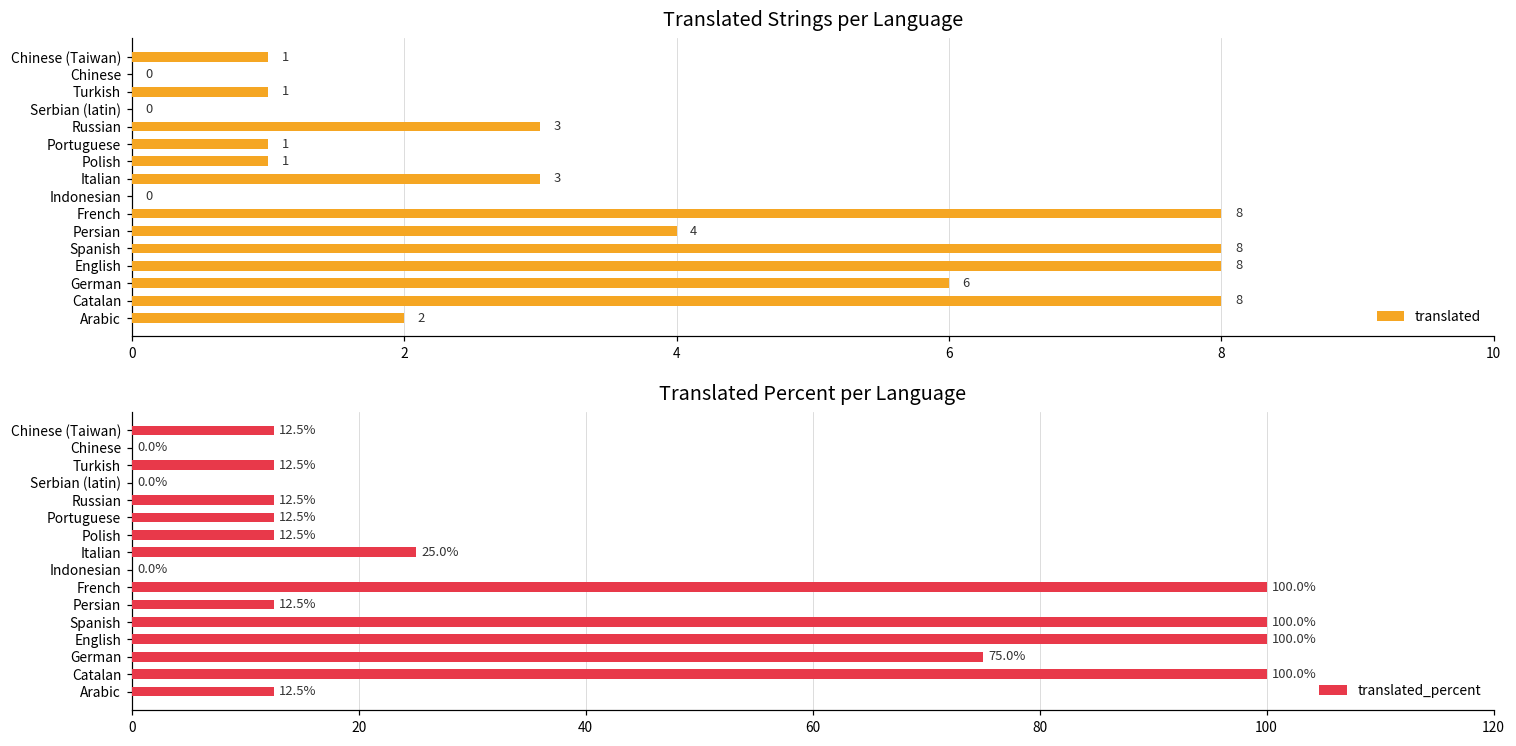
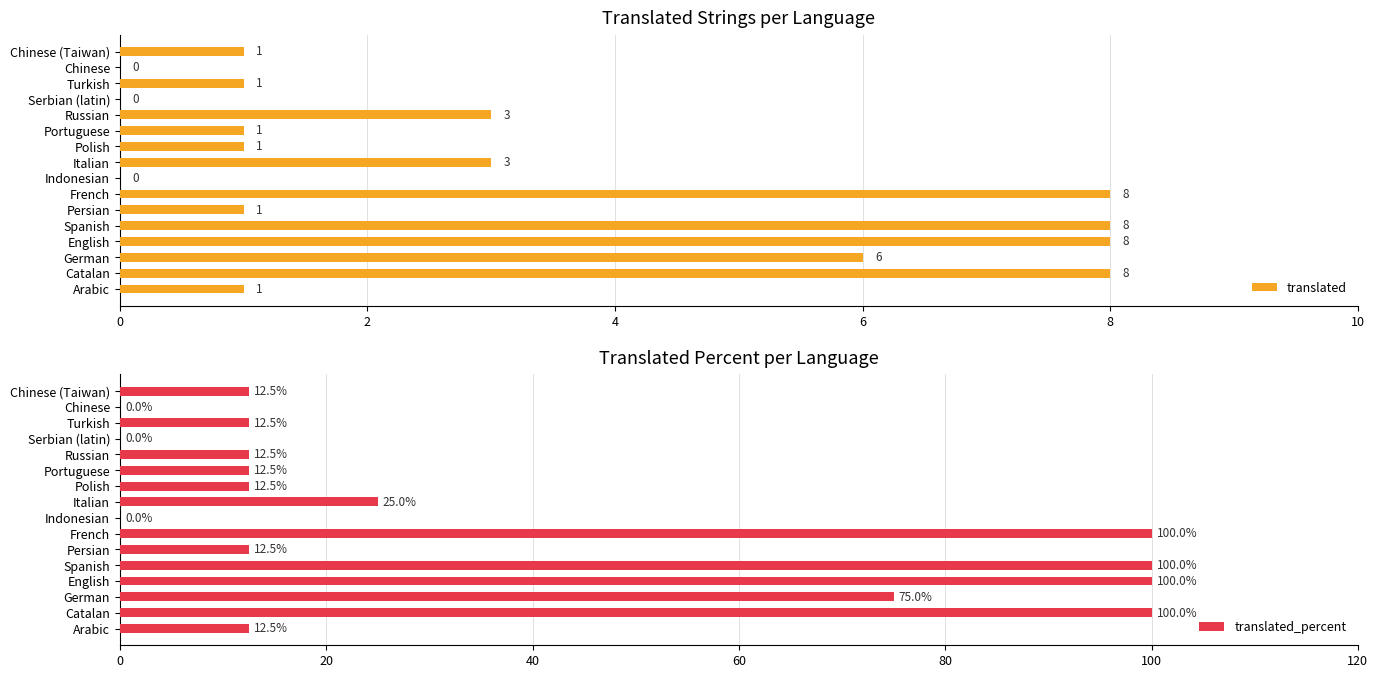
  {
    "Translated Strings per Language": {
      "Chinese (Taiwan)": "1",
      "Chinese": "0",
      "Turkish": "1",
      "Serbian (latin)": "0",
      "Russian": "3",
      "Portuguese": "1",
      "Polish": "1",
      "Italian": "3",
      "Indonesian": "0",
      "French": "8",
-     "Persian": "4",
+     "Persian": "1",
      "Spanish": "8",
      "English": "8",
      "German": "6",
      "Catalan": "8",
-     "Arabic": "2"
+     "Arabic": "1"
    },
    "Translated Percent per Language": {
      "Chinese (Taiwan)": "12.5%",
      "Chinese": "0.0%",
      "Turkish": "12.5%",
      "Serbian (latin)": "0.0%",
      "Russian": "12.5%",
      "Portuguese": "12.5%",
      "Polish": "12.5%",
      "Italian": "25.0%",
      "Indonesian": "0.0%",
      "French": "100.0%",
      "Persian": "12.5%",
      "Spanish": "100.0%",
      "English": "100.0%",
      "German": "75.0%",
      "Catalan": "100.0%",
      "Arabic": "12.5%"
    }
  }
